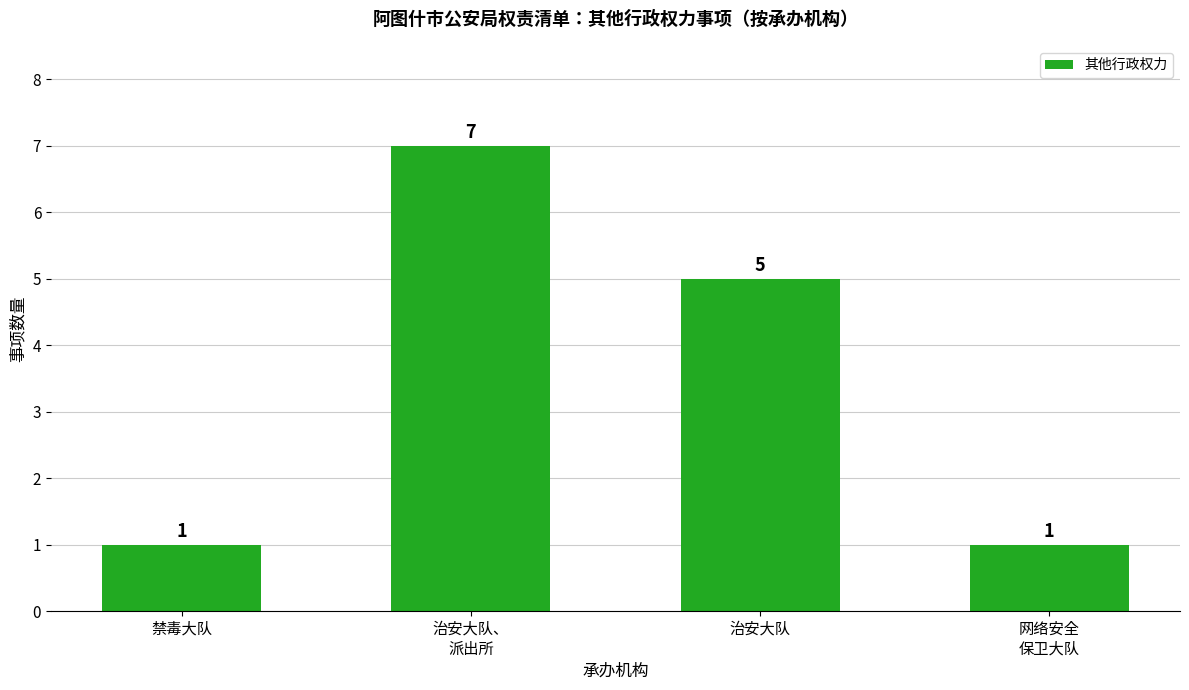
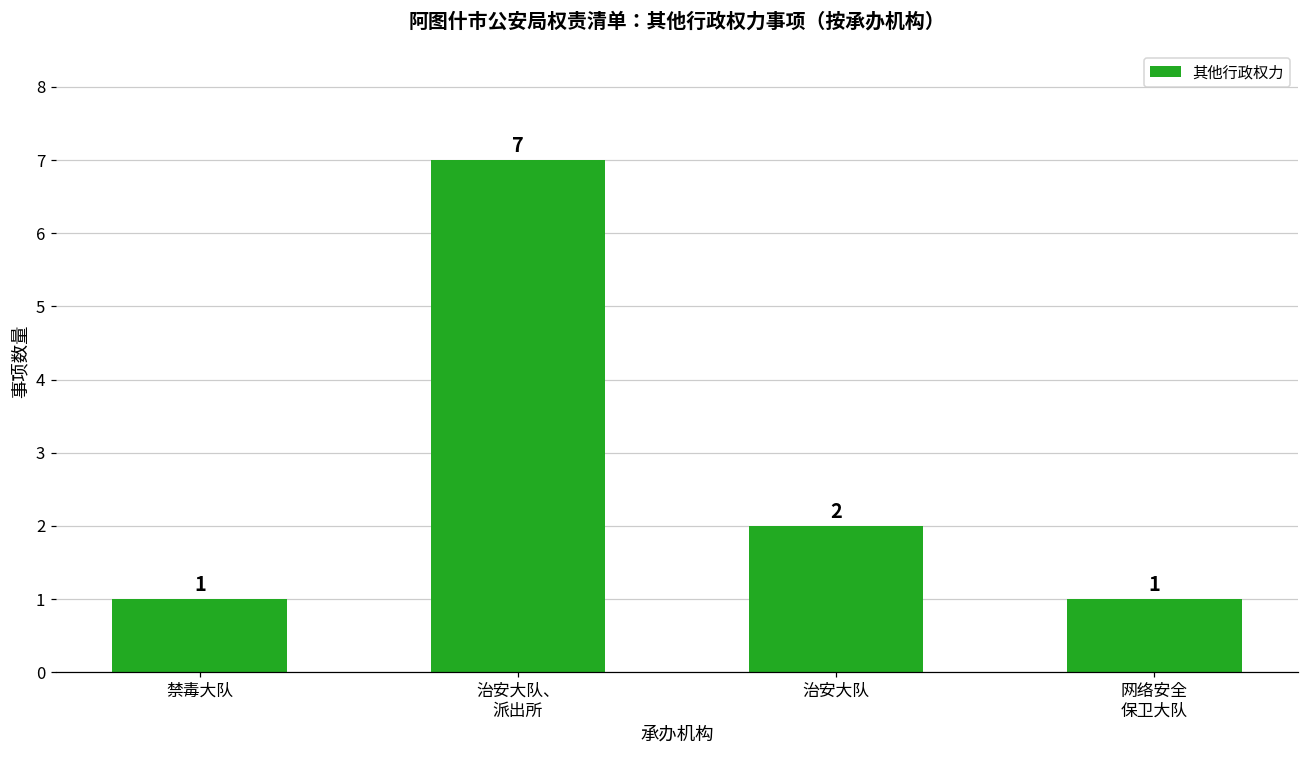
  {
    "禁毒大队": 1,
    "治安大队、 派出所": 7,
-   "治安大队": 5,
+   "治安大队": 2,
    "网络安全 保卫大队": 1
  }
